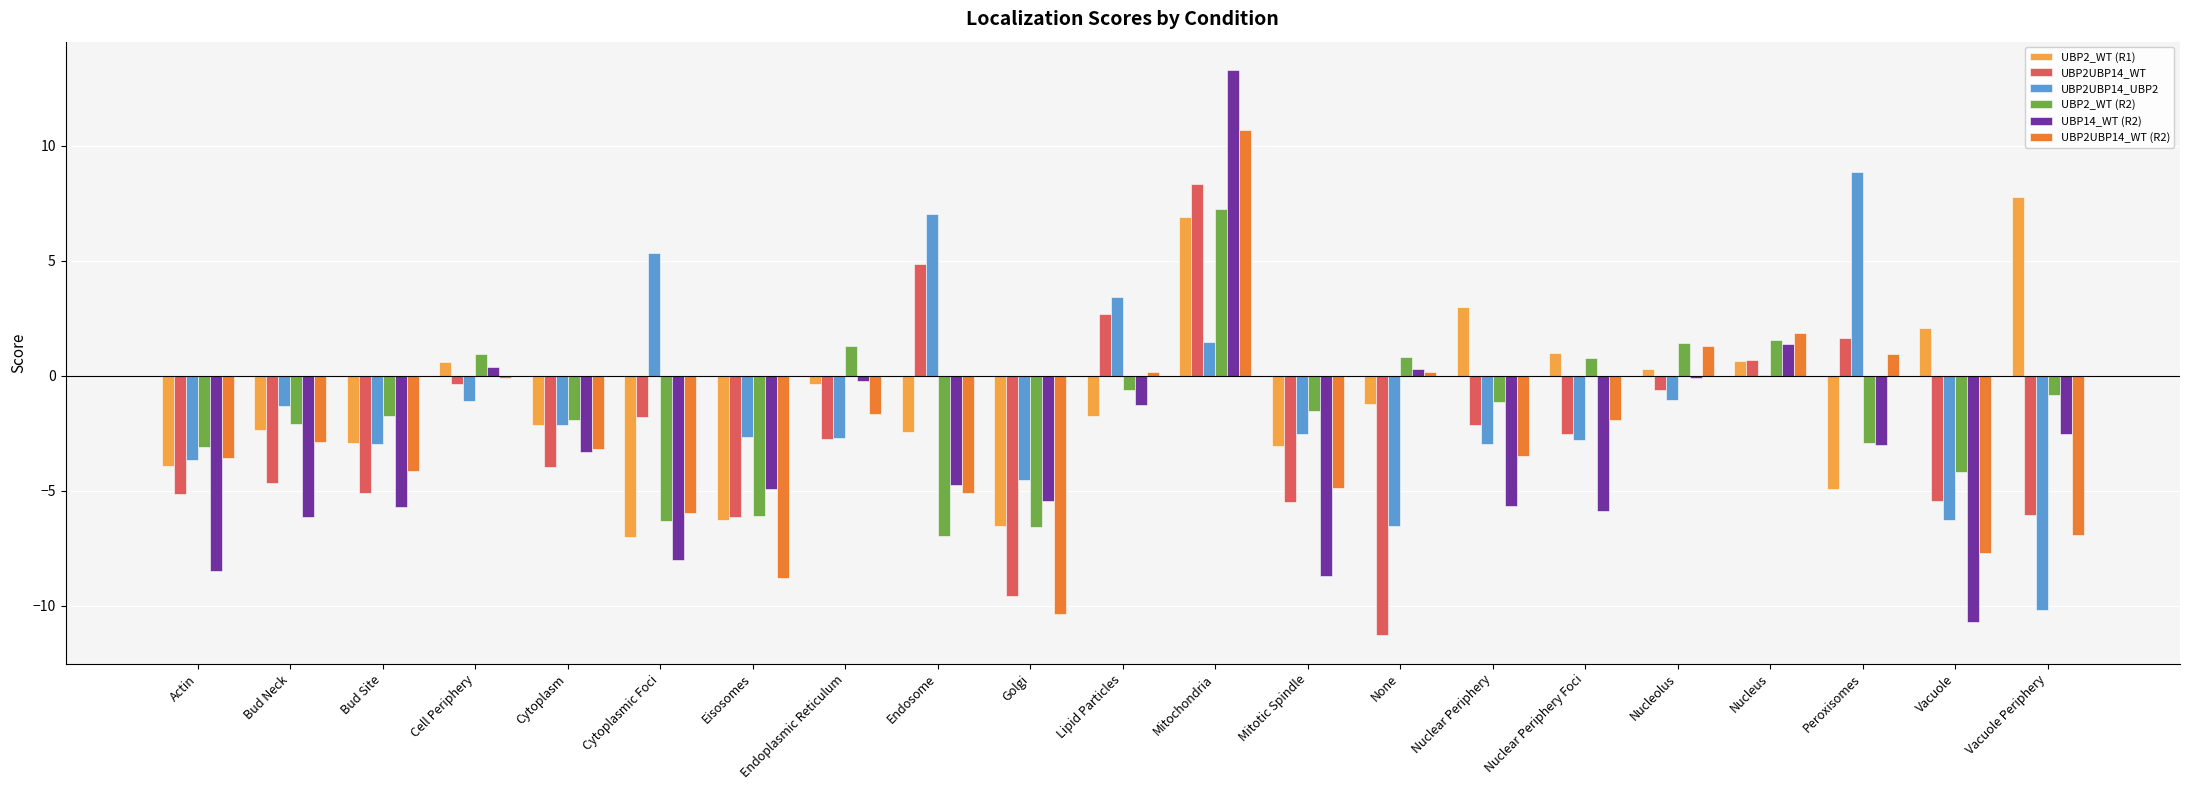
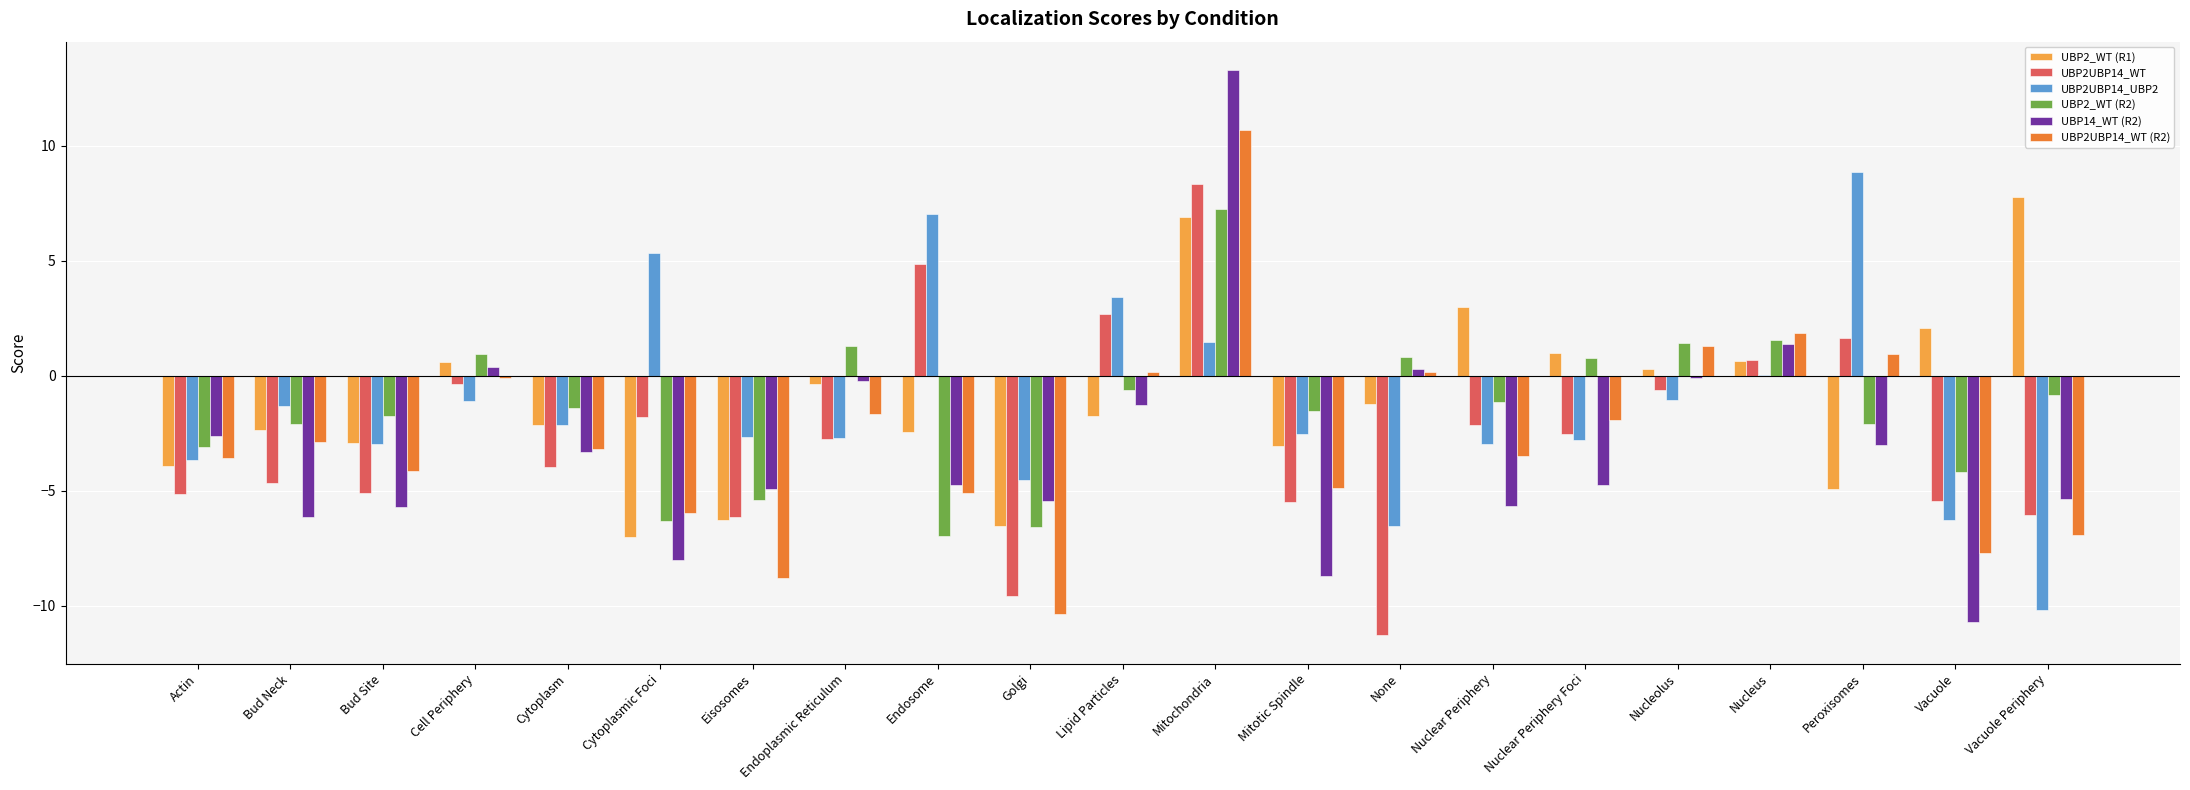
  {
    "UBP2UBP14_UBP2": {
      "Actin": -3.7,
      "Bud Neck": -1.3,
      "Bud Site": -3.0,
      "Cell Periphery": -1.1,
      "Cytoplasm": -2.2,
      "Cytoplasmic Foci": 5.3,
      "Eisosomes": -2.7,
      "Endoplasmic Reticulum": -2.7,
      "Endosome": 7.1,
      "Golgi": -4.5,
      "Lipid Particles": 3.4,
      "Mitochondria": 1.5,
      "Mitotic Spindle": -2.5,
      "None": -6.5,
      "Nuclear Periphery": -3.0,
      "Nuclear Periphery Foci": -2.8,
      "Nucleolus": -1.1,
      "Peroxisomes": 8.9,
      "Vacuole": -6.3,
      "Vacuole Periphery": -10.2
    },
    "UBP2_WT (R2)": {
      "Actin": -3.1,
      "Bud Neck": -2.1,
      "Bud Site": -1.8,
      "Cell Periphery": 1.0,
-     "Cytoplasm": -1.9,
+     "Cytoplasm": -1.4,
      "Cytoplasmic Foci": -6.3,
-     "Eisosomes": -6.1,
+     "Eisosomes": -5.4,
      "Endoplasmic Reticulum": 1.3,
      "Endosome": -7.0,
      "Golgi": -6.6,
      "Lipid Particles": -0.6,
      "Mitochondria": 7.2,
      "Mitotic Spindle": -1.5,
      "None": 0.8,
      "Nuclear Periphery": -1.1,
      "Nuclear Periphery Foci": 0.8,
      "Nucleolus": 1.4,
      "Nucleus": 1.5,
-     "Peroxisomes": -2.9,
+     "Peroxisomes": -2.1,
      "Vacuole": -4.2,
      "Vacuole Periphery": -0.8
    },
    "UBP14_WT (R2)": {
-     "Actin": -8.5,
+     "Actin": -2.6,
      "Bud Neck": -6.1,
      "Bud Site": -5.7,
      "Cell Periphery": 0.4,
      "Cytoplasm": -3.3,
      "Cytoplasmic Foci": -8.0,
      "Eisosomes": -4.9,
      "Endoplasmic Reticulum": -0.2,
      "Endosome": -4.7,
      "Golgi": -5.5,
      "Lipid Particles": -1.3,
      "Mitochondria": 13.3,
      "Mitotic Spindle": -8.7,
      "None": 0.3,
      "Nuclear Periphery": -5.6,
-     "Nuclear Periphery Foci": -5.9,
+     "Nuclear Periphery Foci": -4.7,
      "Nucleus": 1.4,
      "Peroxisomes": -3.0,
      "Vacuole": -10.7,
-     "Vacuole Periphery": -2.5
+     "Vacuole Periphery": -5.4
    }
  }
